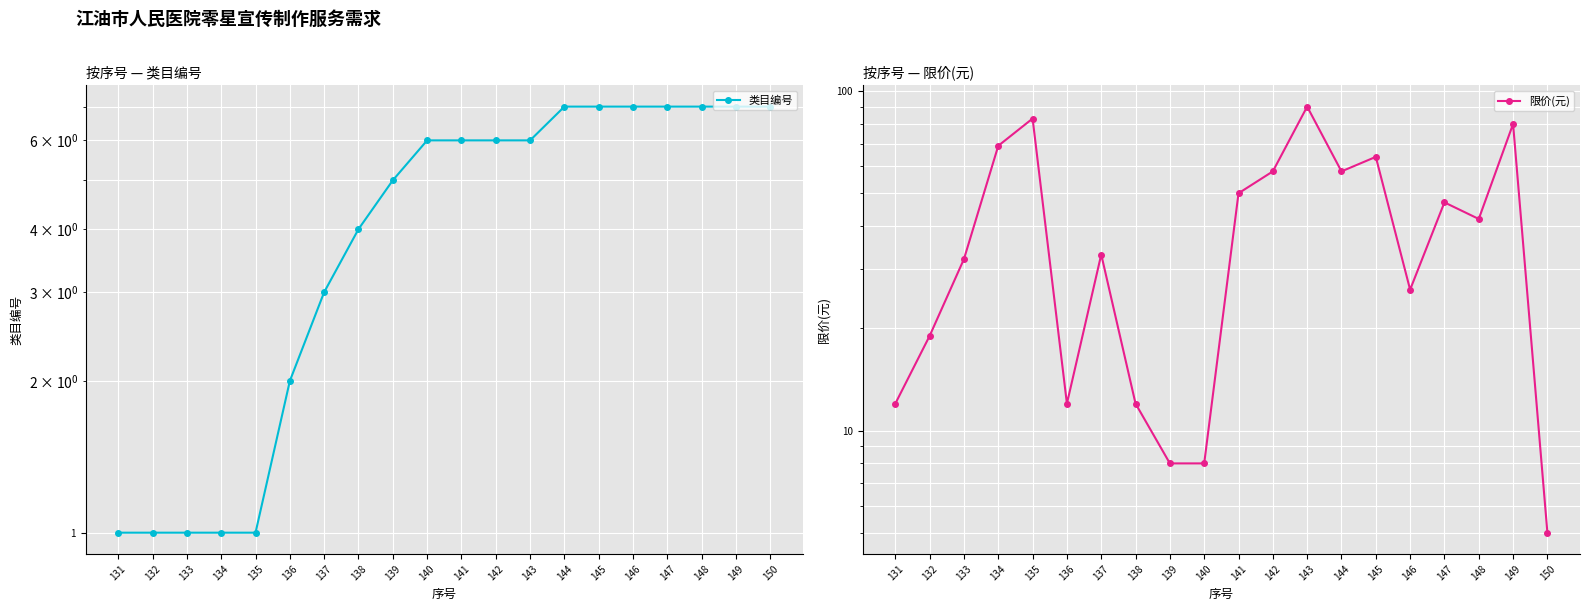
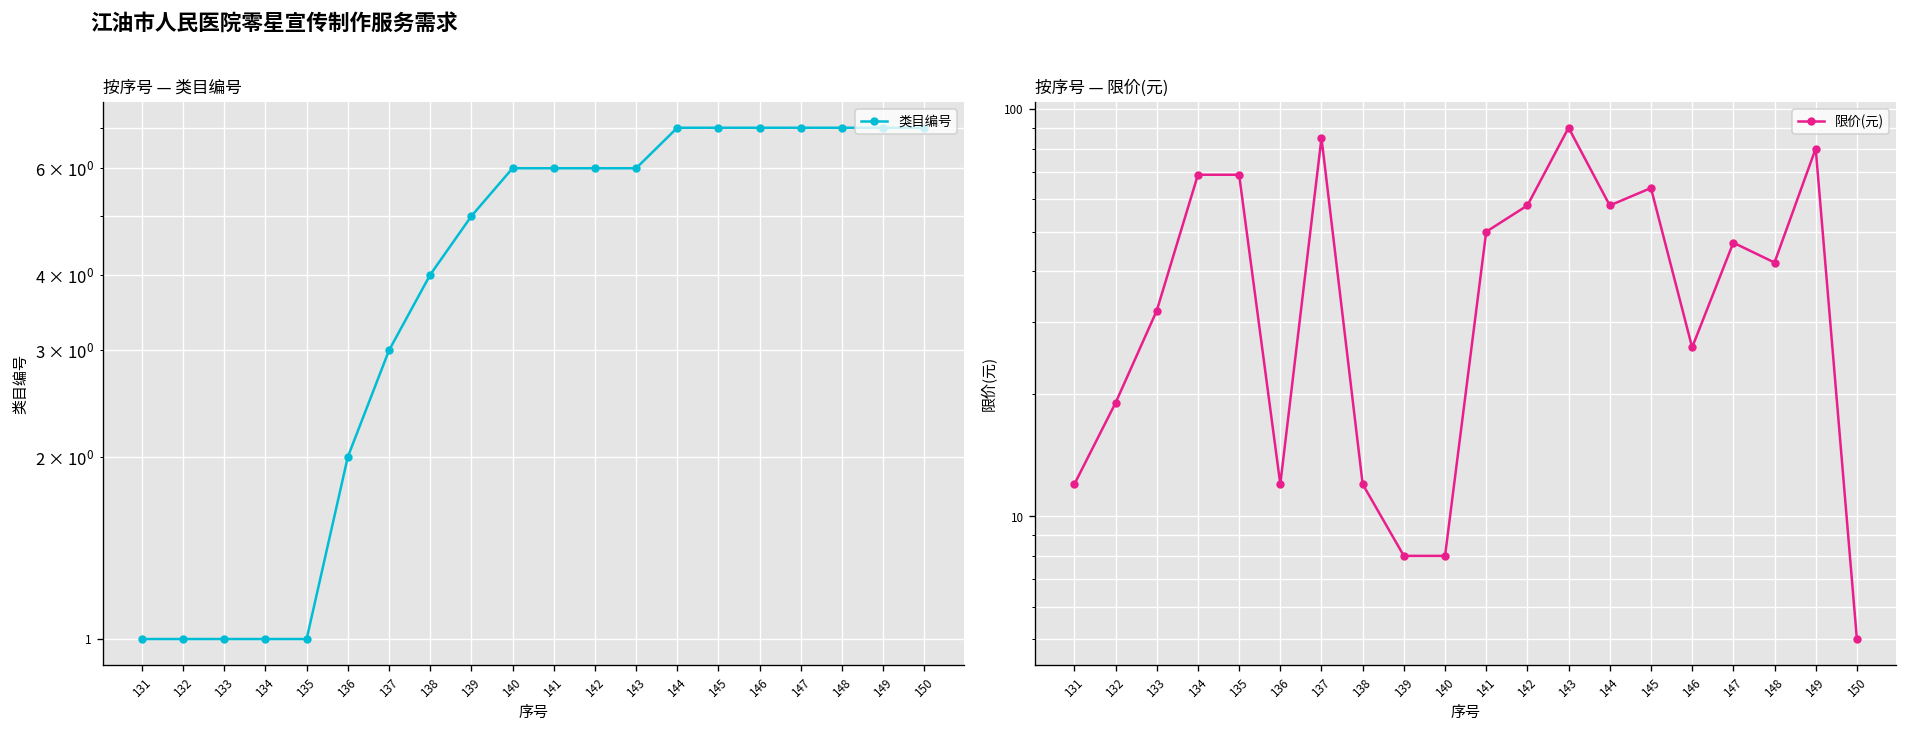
  {
    "按序号 — 限价(元)": {
      "131": 12,
      "132": 19,
      "133": 32,
      "134": 69,
-     "135": 83,
+     "135": 69,
      "136": 12,
-     "137": 33,
+     "137": 85,
      "138": 12,
      "139": 8,
      "140": 8,
      "141": 50,
      "142": 58,
      "143": 90,
      "144": 58,
      "145": 64,
      "146": 26,
      "147": 47,
      "148": 42,
      "149": 80,
      "150": 5
    }
  }
